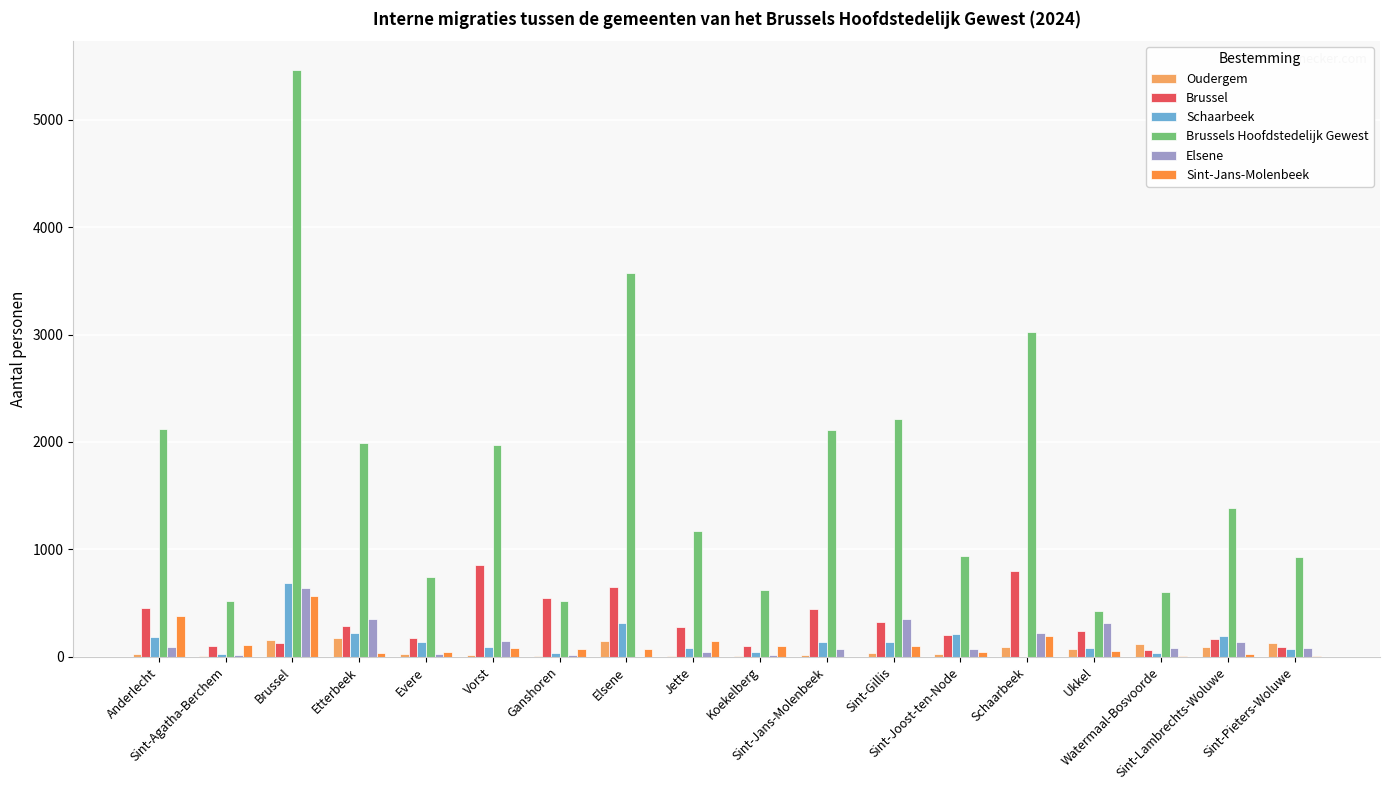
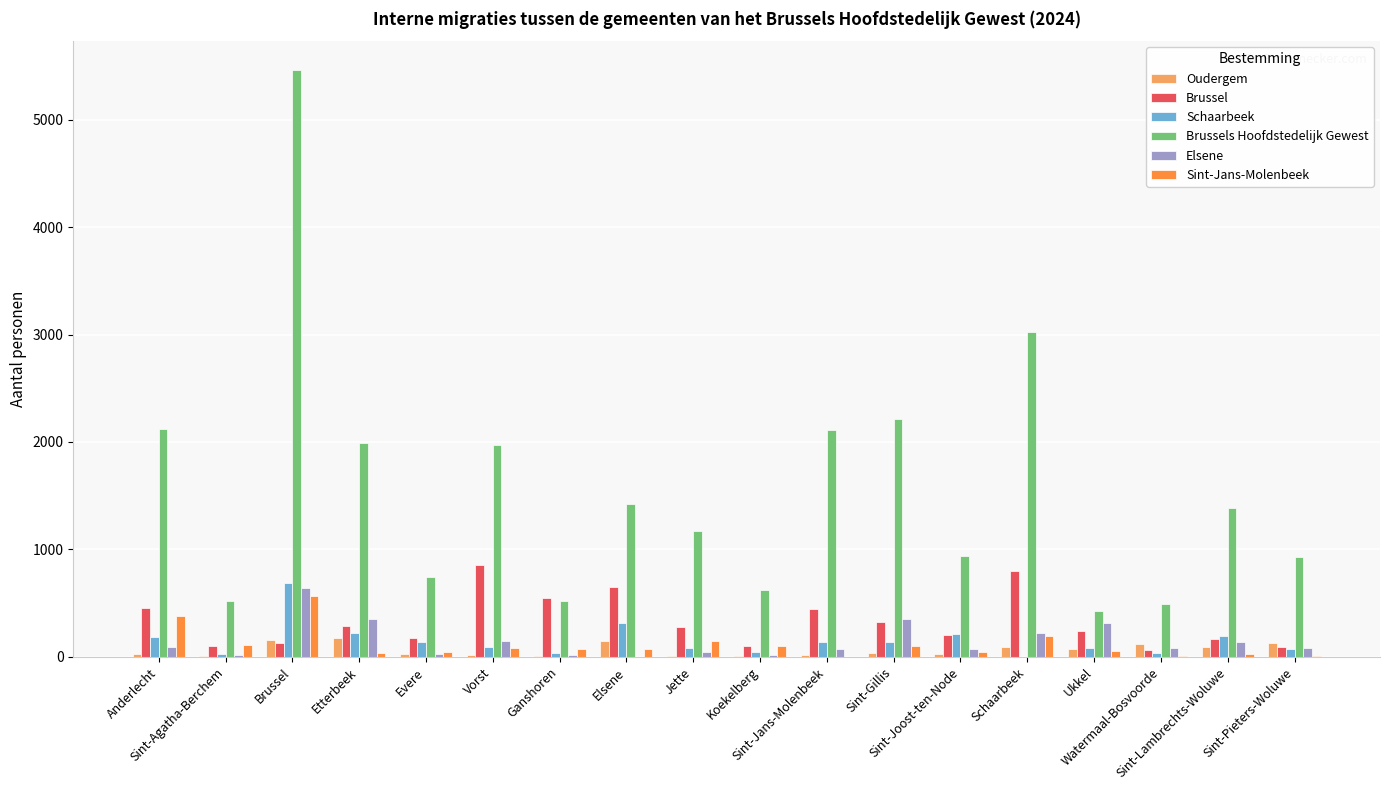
  {
    "Brussel": {
      "Anderlecht": 460,
      "Sint-Agatha-Berchem": 100,
      "Brussel": 130,
      "Etterbeek": 290,
      "Evere": 180,
      "Vorst": 860,
      "Ganshoren": 550,
      "Elsene": 650,
      "Jette": 280,
      "Koekelberg": 100,
      "Sint-Jans-Molenbeek": 450,
      "Sint-Gillis": 320,
      "Sint-Joost-ten-Node": 210,
      "Schaarbeek": 800,
      "Ukkel": 240,
      "Watermaal-Bosvoorde": 70,
      "Sint-Lambrechts-Woluwe": 160,
      "Sint-Pieters-Woluwe": 90
    },
    "Brussels Hoofdstedelijk Gewest": {
      "Anderlecht": 2120,
      "Sint-Agatha-Berchem": 520,
      "Brussel": 5460,
      "Etterbeek": 1990,
      "Evere": 740,
      "Vorst": 1970,
      "Ganshoren": 520,
-     "Elsene": 3570,
+     "Elsene": 1430,
      "Jette": 1170,
      "Koekelberg": 620,
      "Sint-Jans-Molenbeek": 2110,
      "Sint-Gillis": 2210,
      "Sint-Joost-ten-Node": 930,
      "Schaarbeek": 3020,
      "Ukkel": 430,
-     "Watermaal-Bosvoorde": 600,
+     "Watermaal-Bosvoorde": 500,
      "Sint-Lambrechts-Woluwe": 1380,
      "Sint-Pieters-Woluwe": 930
    }
  }
